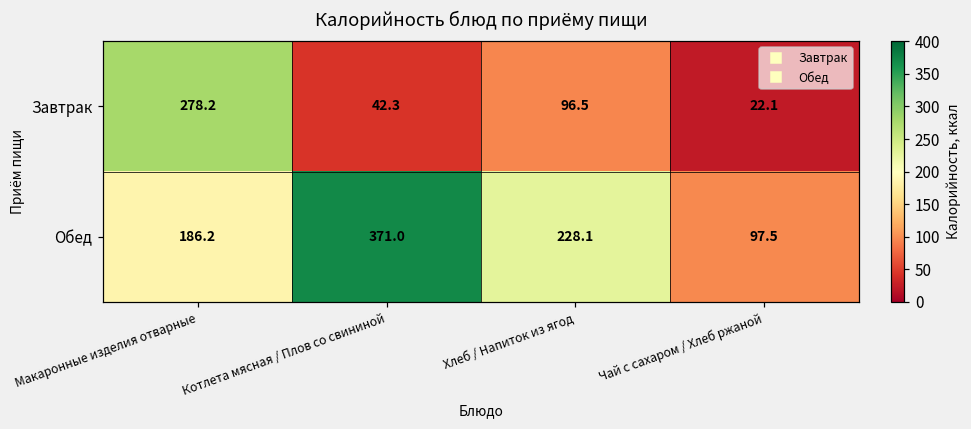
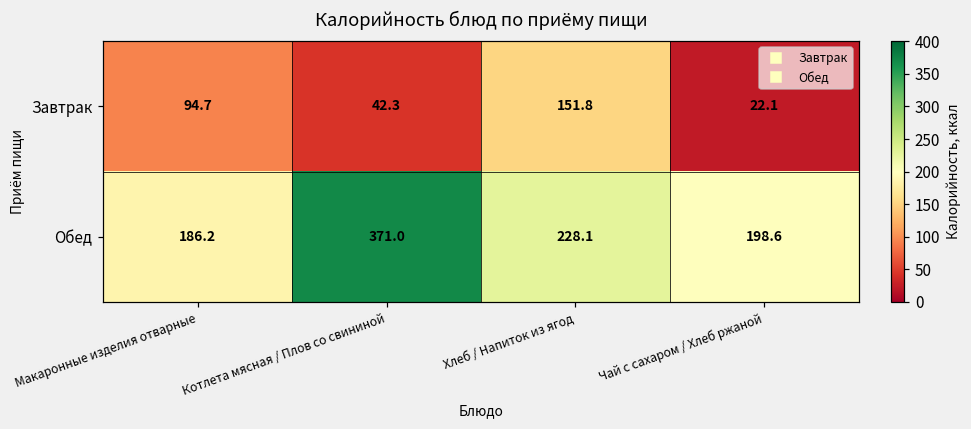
  {
    "Завтрак": {
-     "Макаронные изделия отварные": 278.2,
+     "Макаронные изделия отварные": 94.7,
      "Котлета мясная / Плов со свининой": 42.3,
-     "Хлеб / Напиток из ягод": 96.5,
+     "Хлеб / Напиток из ягод": 151.8,
      "Чай с сахаром / Хлеб ржаной": 22.1
    },
    "Обед": {
      "Макаронные изделия отварные": 186.2,
      "Котлета мясная / Плов со свининой": 371.0,
      "Хлеб / Напиток из ягод": 228.1,
-     "Чай с сахаром / Хлеб ржаной": 97.5
+     "Чай с сахаром / Хлеб ржаной": 198.6
    }
  }
